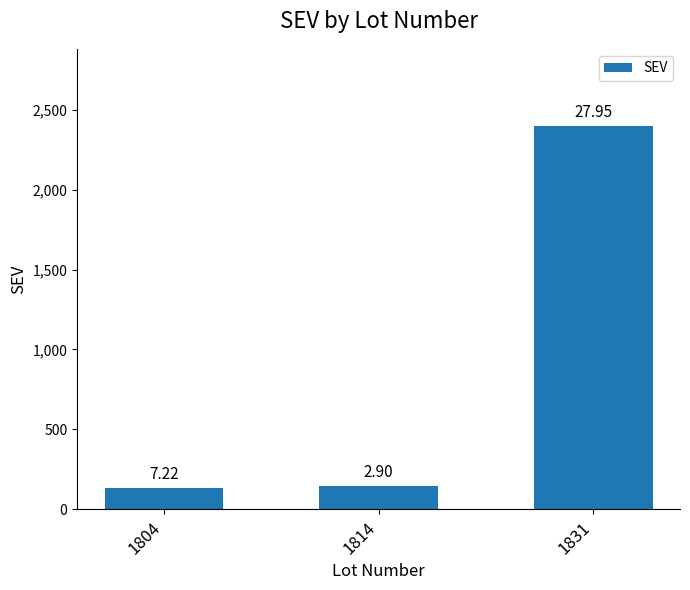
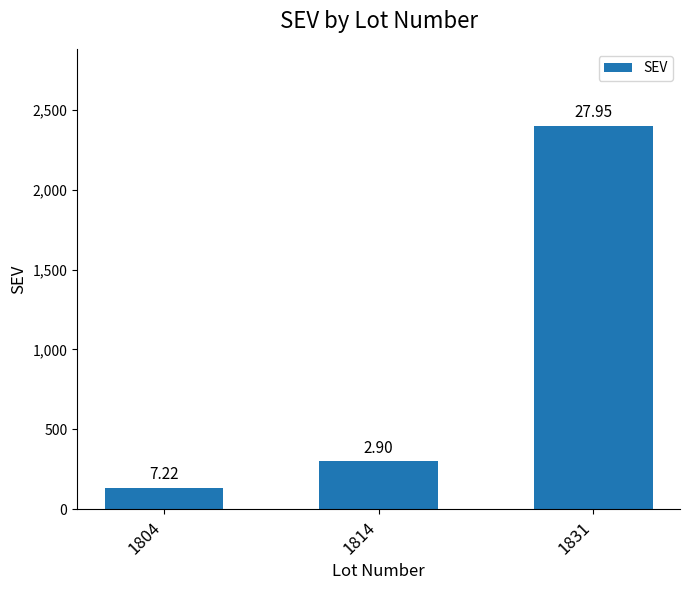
  {
-   "1814": 150
+   "1814": 300
  }
